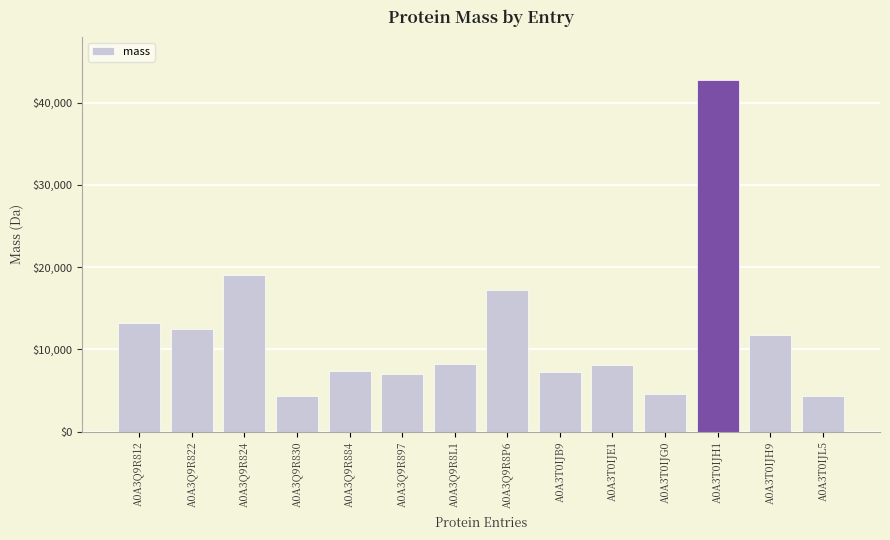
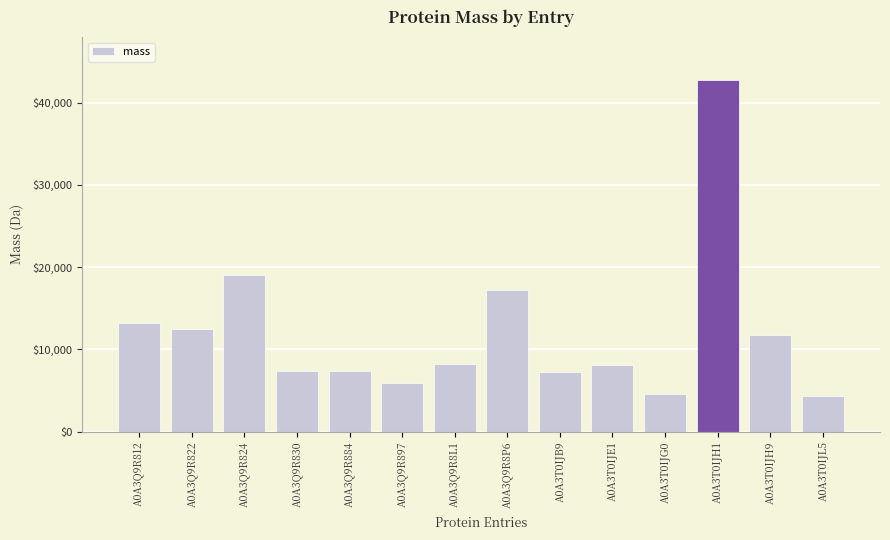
  {
    "A0A3Q9R812": "$13,000",
    "A0A3Q9R822": "$12,000",
    "A0A3Q9R824": "$19,000",
-   "A0A3Q9R830": "$4,000",
+   "A0A3Q9R830": "$7,000",
    "A0A3Q9R884": "$7,000",
-   "A0A3Q9R897": "$7,000",
+   "A0A3Q9R897": "$6,000",
    "A0A3Q9R8L1": "$8,000",
    "A0A3Q9R8P6": "$17,000",
    "A0A3T0IJB9": "$7,000",
    "A0A3T0IJE1": "$8,000",
    "A0A3T0IJG0": "$5,000",
    "A0A3T0IJH1": "$43,000",
    "A0A3T0IJH9": "$12,000",
    "A0A3T0IJL5": "$4,000"
  }
